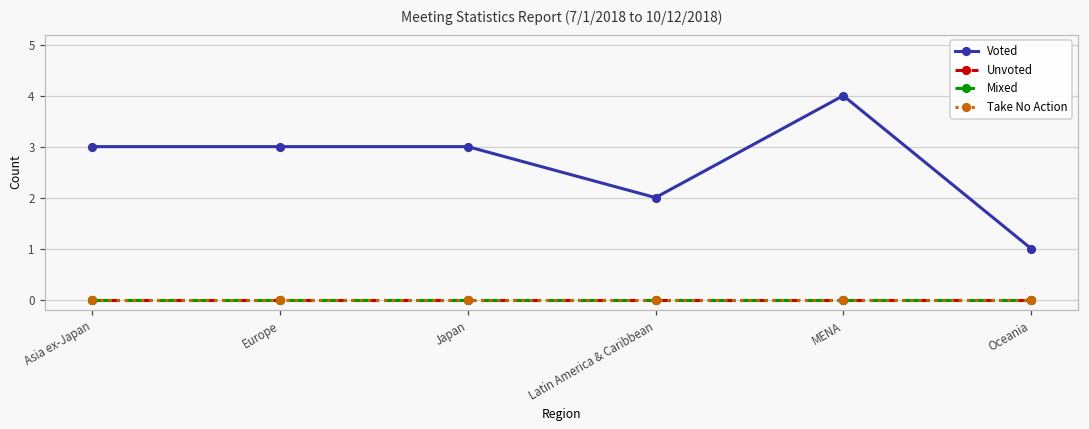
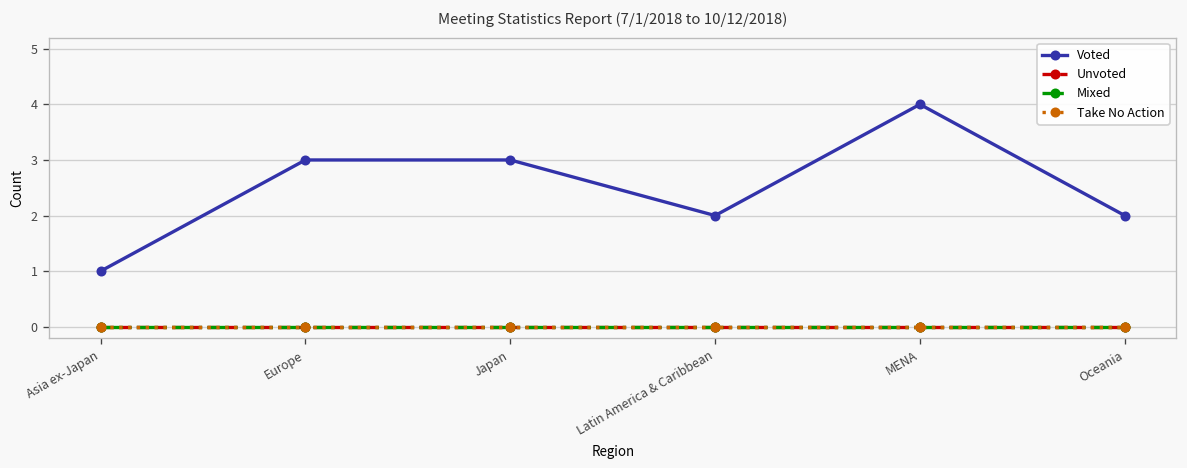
  {
    "Voted": {
-     "Asia ex-Japan": 3,
+     "Asia ex-Japan": 1,
      "Europe": 3,
      "Japan": 3,
      "Latin America & Caribbean": 2,
      "MENA": 4,
-     "Oceania": 1
+     "Oceania": 2
    },
    "Take No Action": {
      "Asia ex-Japan": 0,
      "Europe": 0,
      "Japan": 0,
      "Latin America & Caribbean": 0,
      "MENA": 0,
      "Oceania": 0
    }
  }
